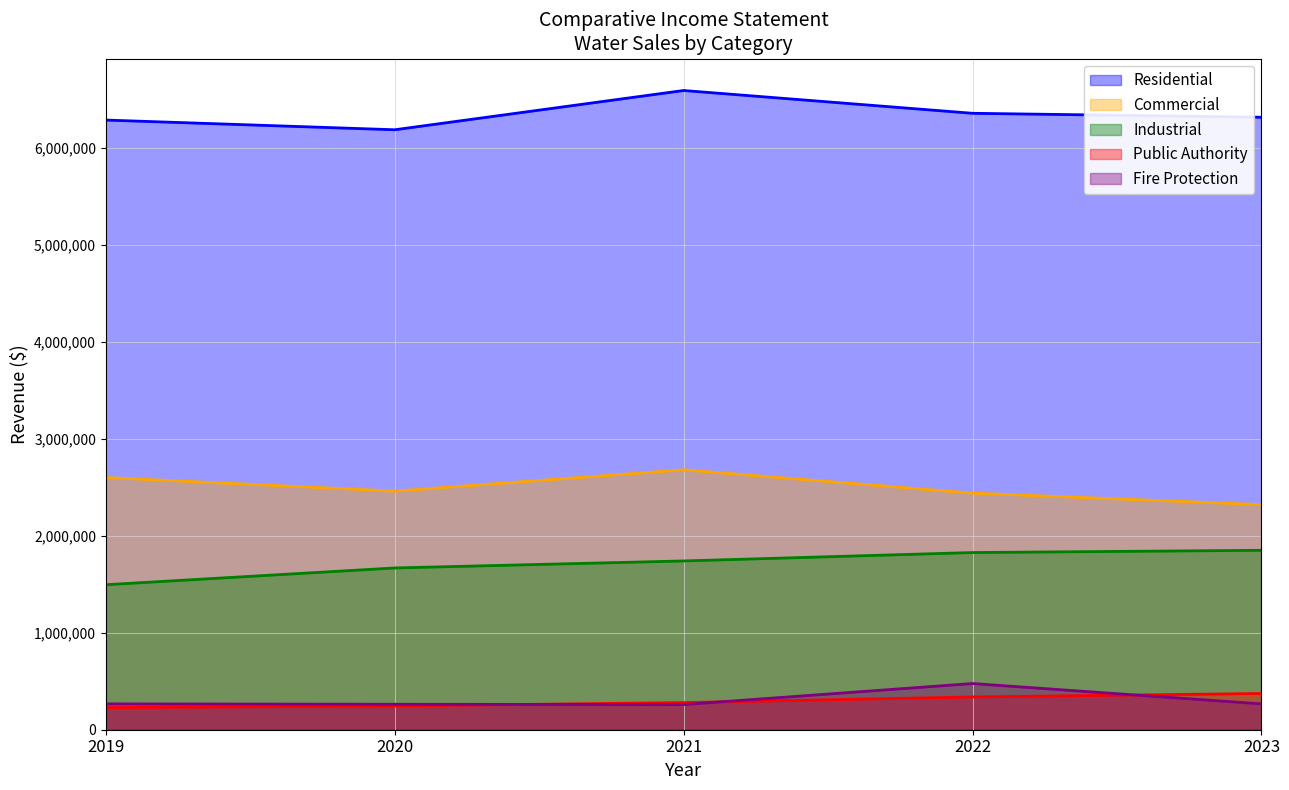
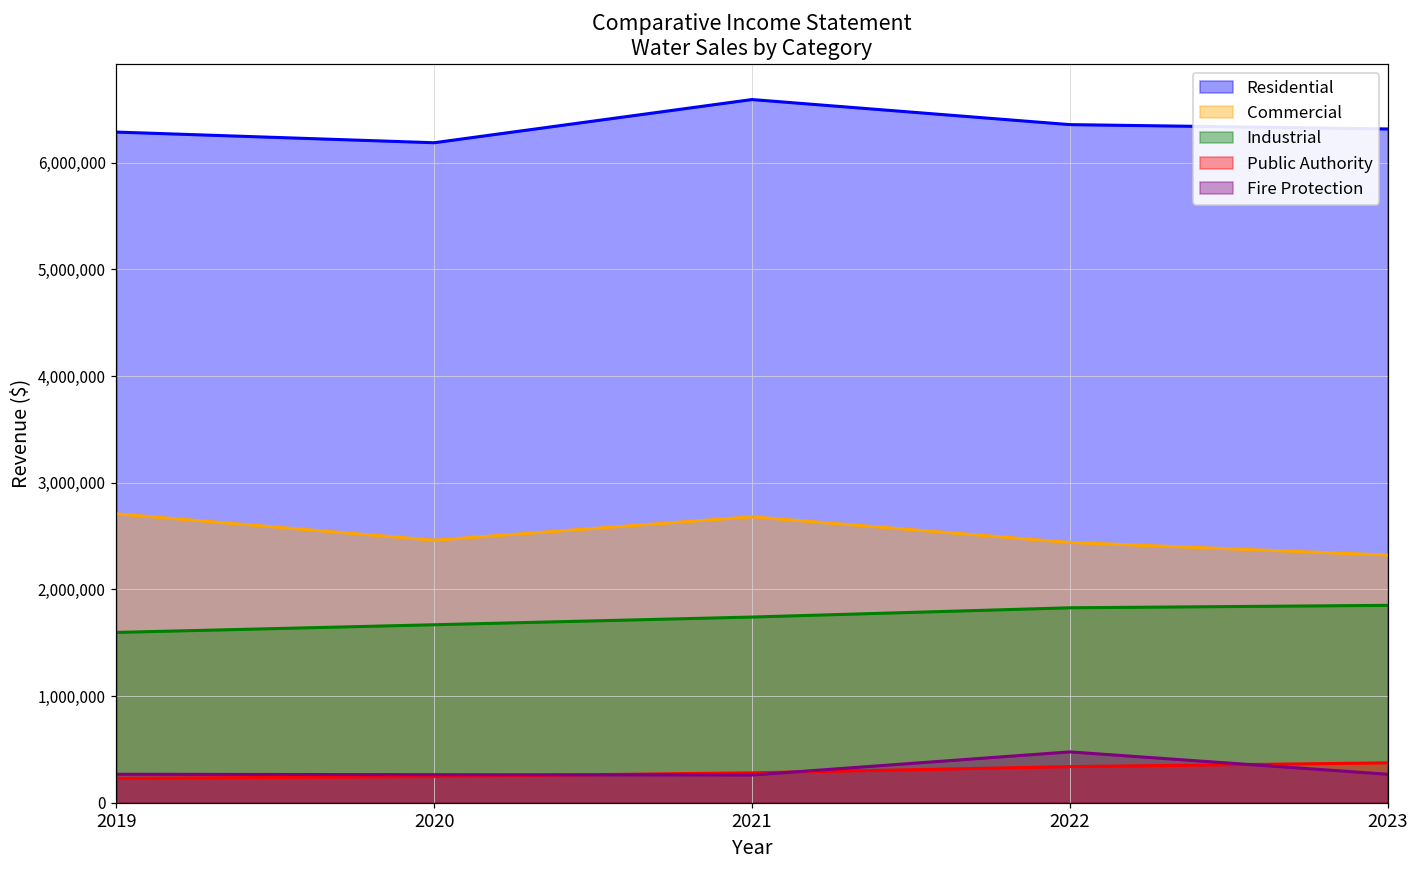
  {
    "Residential": {
      "2019": "6,300,000",
      "2020": "6,200,000",
      "2021": "6,600,000",
      "2022": "6,400,000",
      "2023": "6,300,000"
    },
    "Commercial": {
-     "2019": "2,600,000",
+     "2019": "2,700,000",
      "2020": "2,500,000",
      "2021": "2,700,000",
      "2022": "2,400,000",
      "2023": "2,300,000"
    },
    "Industrial": {
-     "2019": "1,500,000",
+     "2019": "1,600,000",
      "2020": "1,700,000",
      "2021": "1,700,000",
      "2022": "1,800,000",
      "2023": "1,900,000"
    },
    "Public Authority": {
      "2019": "200,000",
      "2022": "300,000",
      "2023": "400,000"
    },
    "Fire Protection": {
      "2019": "300,000",
      "2022": "500,000",
      "2023": "300,000"
    }
  }
